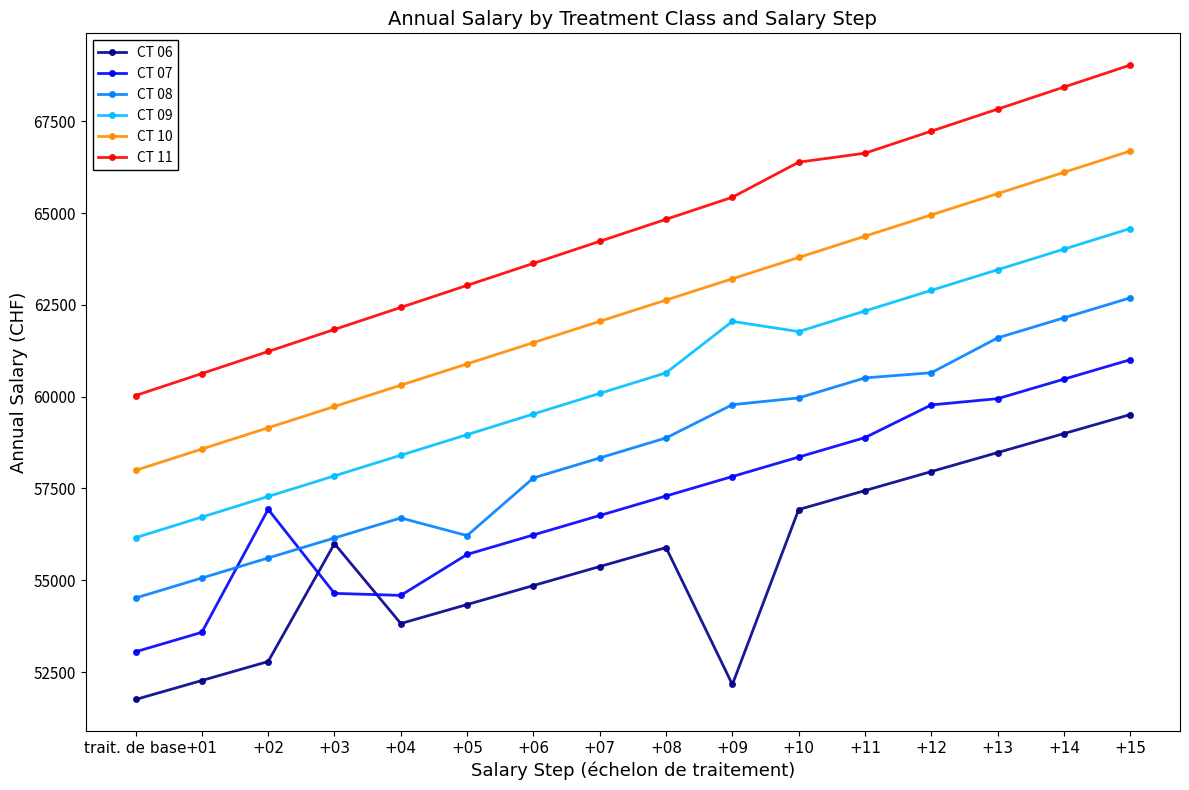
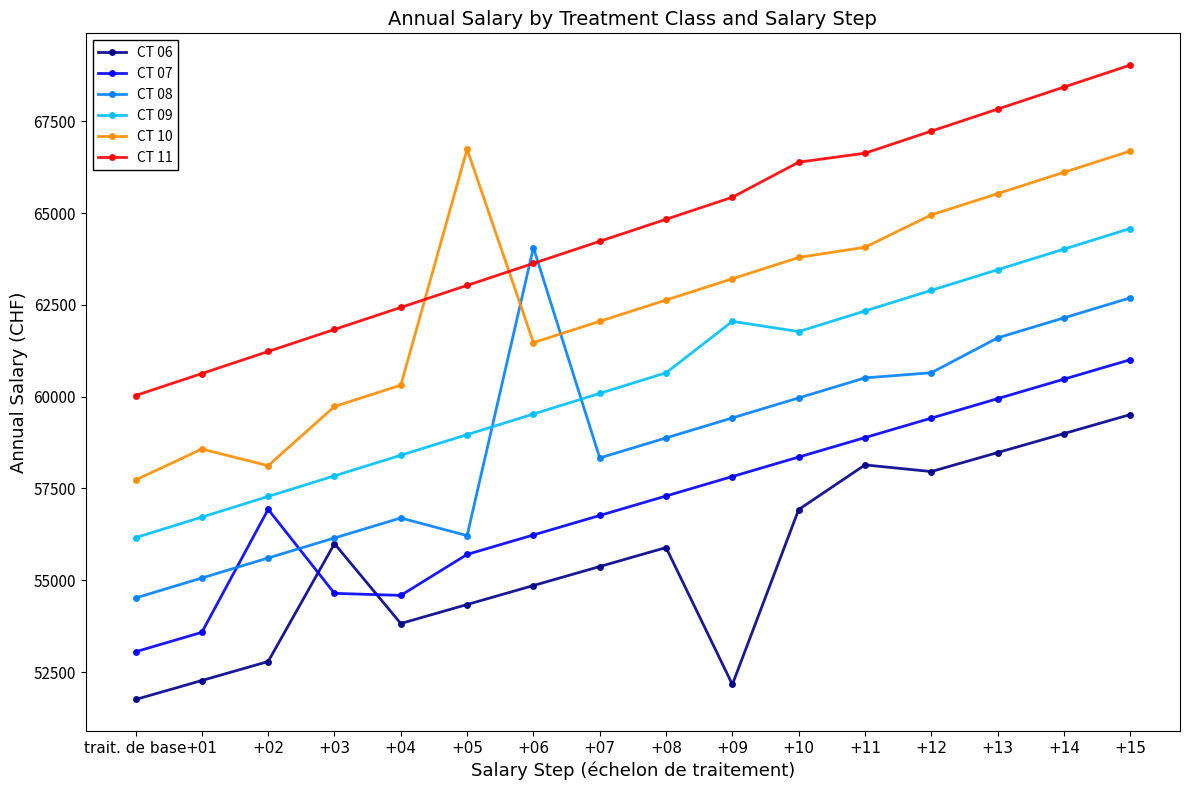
  {
    "CT 06": {
      "trait. de base": 51800,
      "+01": 52300,
      "+02": 52800,
      "+03": 56000,
      "+04": 53800,
      "+05": 54300,
      "+06": 54900,
      "+07": 55400,
      "+08": 55900,
      "+09": 52200,
      "+10": 56900,
-     "+11": 57400,
+     "+11": 58100,
      "+12": 58000,
      "+13": 58500,
      "+14": 59000,
      "+15": 59500
    },
    "CT 07": {
      "trait. de base": 53100,
      "+01": 53600,
      "+02": 56900,
      "+03": 54600,
      "+04": 54600,
      "+05": 55700,
      "+06": 56200,
      "+07": 56800,
      "+08": 57300,
      "+09": 57800,
      "+10": 58400,
      "+11": 58900,
-     "+12": 59800,
+     "+12": 59400,
      "+13": 59900,
      "+14": 60500,
      "+15": 61000
    },
    "CT 08": {
      "trait. de base": 54500,
      "+01": 55100,
      "+02": 55600,
      "+03": 56200,
      "+04": 56700,
      "+05": 56200,
-     "+06": 57800,
+     "+06": 64100,
      "+07": 58300,
      "+08": 58900,
-     "+09": 59800,
+     "+09": 59400,
      "+10": 60000,
      "+11": 60500,
      "+12": 60700,
      "+13": 61600,
      "+14": 62100,
      "+15": 62700
    },
    "CT 09": {
      "trait. de base": 56200,
      "+01": 56700,
      "+02": 57300,
      "+03": 57800,
      "+04": 58400,
      "+05": 59000,
      "+06": 59500,
      "+07": 60100,
      "+08": 60700,
      "+09": 62100,
      "+10": 61800,
      "+11": 62300,
      "+12": 62900,
      "+13": 63500,
      "+14": 64000,
      "+15": 64600
    },
    "CT 10": {
-     "trait. de base": 58000,
+     "trait. de base": 57700,
      "+01": 58600,
-     "+02": 59200,
+     "+02": 58100,
      "+03": 59700,
      "+04": 60300,
-     "+05": 60900,
+     "+05": 66700,
      "+06": 61500,
      "+07": 62100,
      "+08": 62600,
      "+09": 63200,
      "+10": 63800,
-     "+11": 64400,
+     "+11": 64100,
      "+12": 65000,
      "+13": 65500,
      "+14": 66100,
      "+15": 66700
    },
    "CT 11": {
      "trait. de base": 60000,
      "+01": 60600,
      "+02": 61200,
      "+03": 61800,
      "+04": 62400,
      "+05": 63000,
      "+06": 63600,
      "+07": 64200,
      "+08": 64800,
      "+09": 65400,
      "+10": 66400,
      "+11": 66600,
      "+12": 67200,
      "+13": 67800,
      "+14": 68400,
      "+15": 69000
    }
  }
